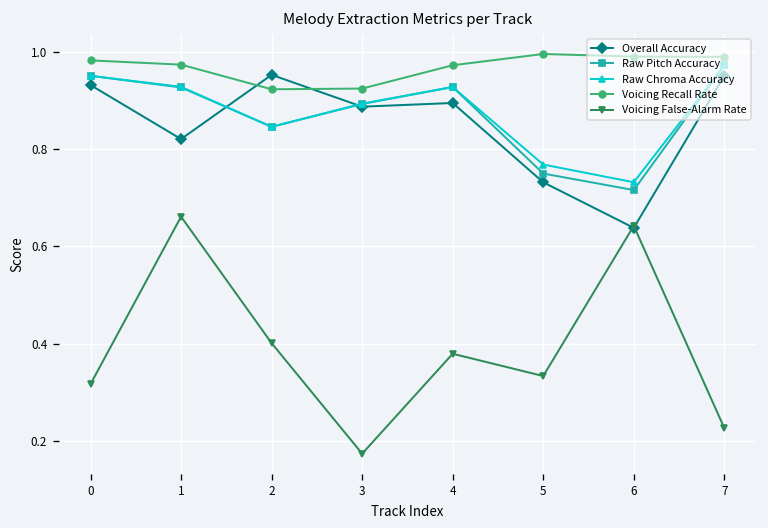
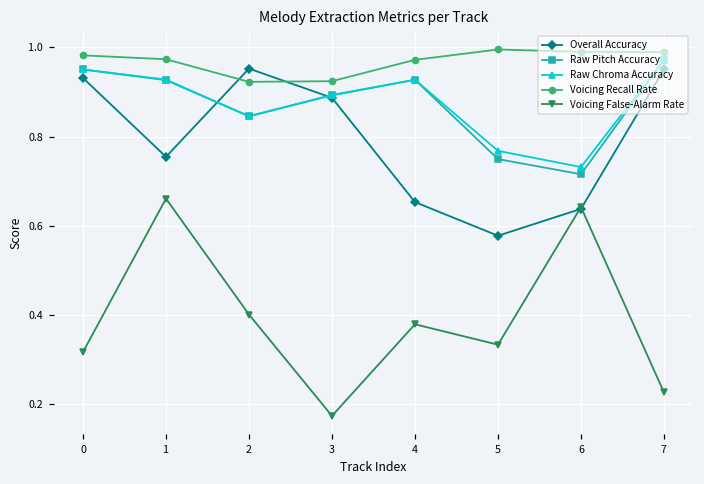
  {
    "Overall Accuracy": {
      "0": 0.93,
-     "1": 0.82,
+     "1": 0.75,
      "2": 0.95,
-     "4": 0.89,
-     "5": 0.73
+     "4": 0.65,
+     "5": 0.58
    }
  }
